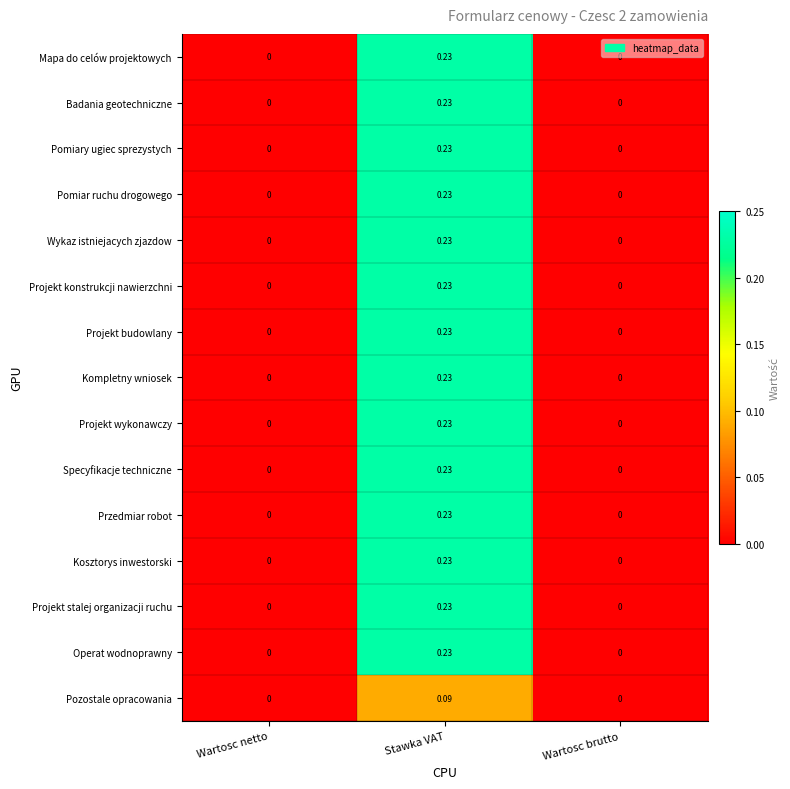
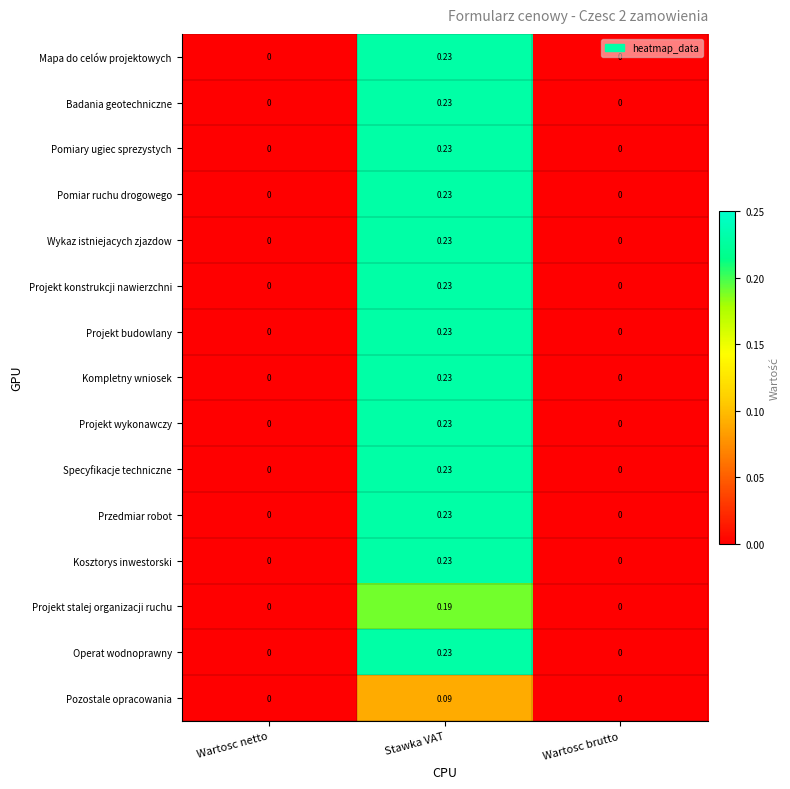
  {
    "Mapa do celów projektowych": {
      "Wartosc netto": 0,
      "Stawka VAT": 0.23
    },
    "Badania geotechniczne": {
      "Wartosc netto": 0,
      "Stawka VAT": 0.23,
      "Wartosc brutto": 0
    },
    "Pomiary ugiec sprezystych": {
      "Wartosc netto": 0,
      "Stawka VAT": 0.23,
      "Wartosc brutto": 0
    },
    "Pomiar ruchu drogowego": {
      "Wartosc netto": 0,
      "Stawka VAT": 0.23,
      "Wartosc brutto": 0
    },
    "Wykaz istniejacych zjazdow": {
      "Wartosc netto": 0,
      "Stawka VAT": 0.23,
      "Wartosc brutto": 0
    },
    "Projekt konstrukcji nawierzchni": {
      "Wartosc netto": 0,
      "Stawka VAT": 0.23,
      "Wartosc brutto": 0
    },
    "Projekt budowlany": {
      "Wartosc netto": 0,
      "Stawka VAT": 0.23,
      "Wartosc brutto": 0
    },
    "Kompletny wniosek": {
      "Wartosc netto": 0,
      "Stawka VAT": 0.23,
      "Wartosc brutto": 0
    },
    "Projekt wykonawczy": {
      "Wartosc netto": 0,
      "Stawka VAT": 0.23,
      "Wartosc brutto": 0
    },
    "Specyfikacje techniczne": {
      "Wartosc netto": 0,
      "Stawka VAT": 0.23,
      "Wartosc brutto": 0
    },
    "Przedmiar robot": {
      "Wartosc netto": 0,
      "Stawka VAT": 0.23,
      "Wartosc brutto": 0
    },
    "Kosztorys inwestorski": {
      "Wartosc netto": 0,
      "Stawka VAT": 0.23,
      "Wartosc brutto": 0
    },
    "Projekt stalej organizacji ruchu": {
      "Wartosc netto": 0,
-     "Stawka VAT": 0.23,
+     "Stawka VAT": 0.19,
      "Wartosc brutto": 0
    },
    "Operat wodnoprawny": {
      "Wartosc netto": 0,
      "Stawka VAT": 0.23,
      "Wartosc brutto": 0
    },
    "Pozostale opracowania": {
      "Wartosc netto": 0,
      "Stawka VAT": 0.09,
      "Wartosc brutto": 0
    }
  }
